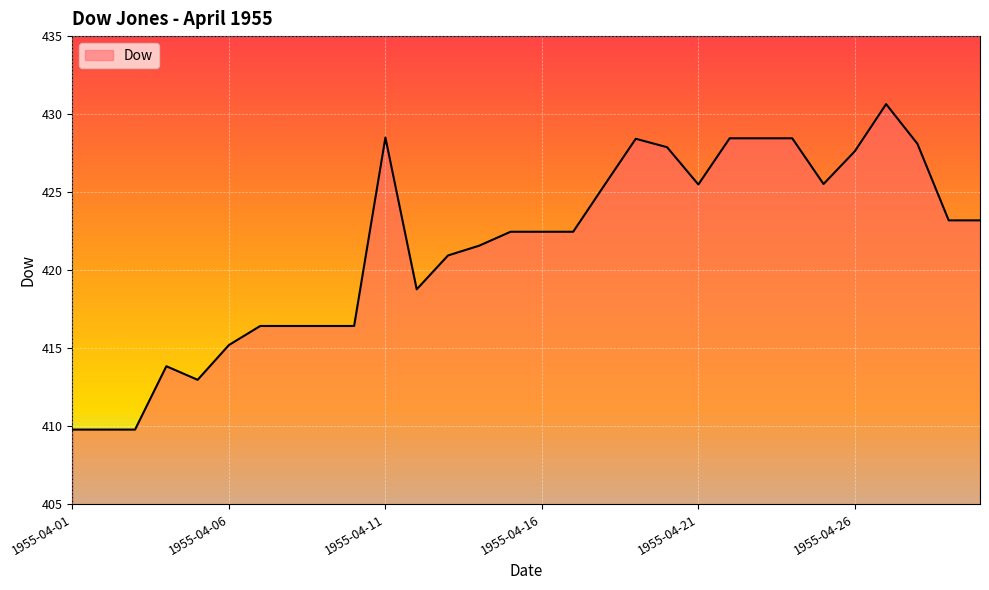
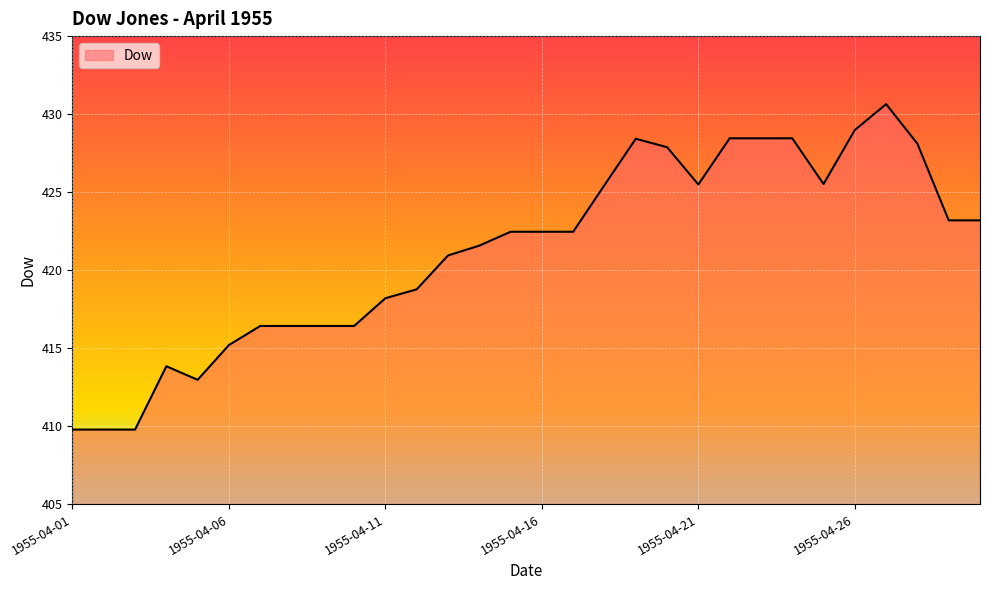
  {
    "1955-04-01": 409.8,
    "1955-04-06": 415.2,
-   "1955-04-11": 428.5,
+   "1955-04-11": 418.2,
    "1955-04-16": 422.5,
    "1955-04-21": 425.5,
-   "1955-04-26": 427.6
+   "1955-04-26": 429.0
  }
